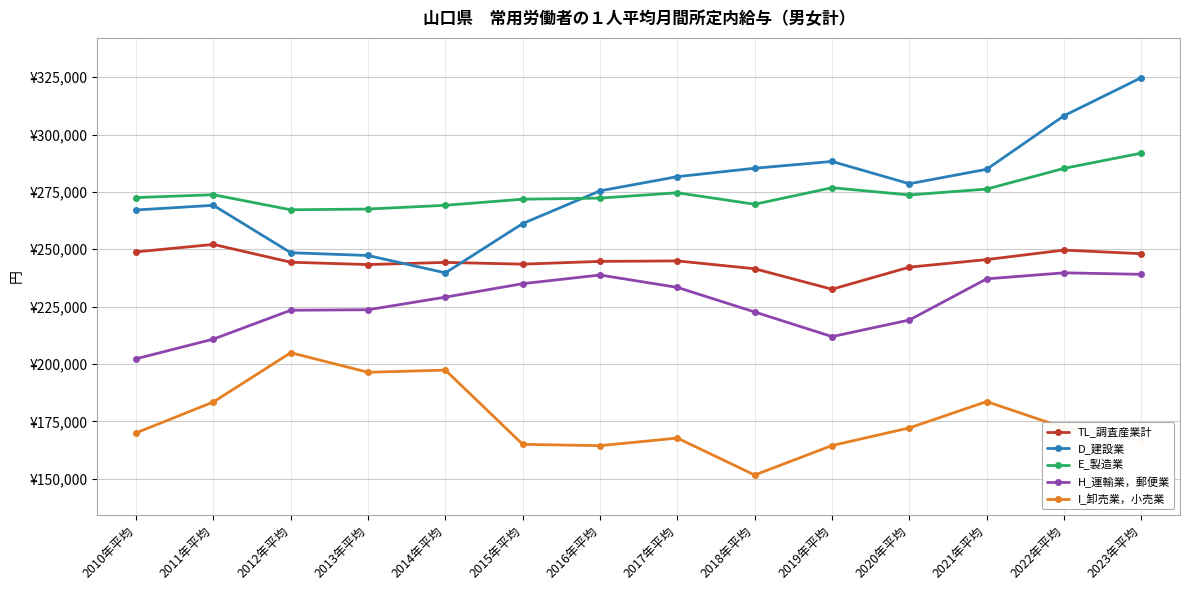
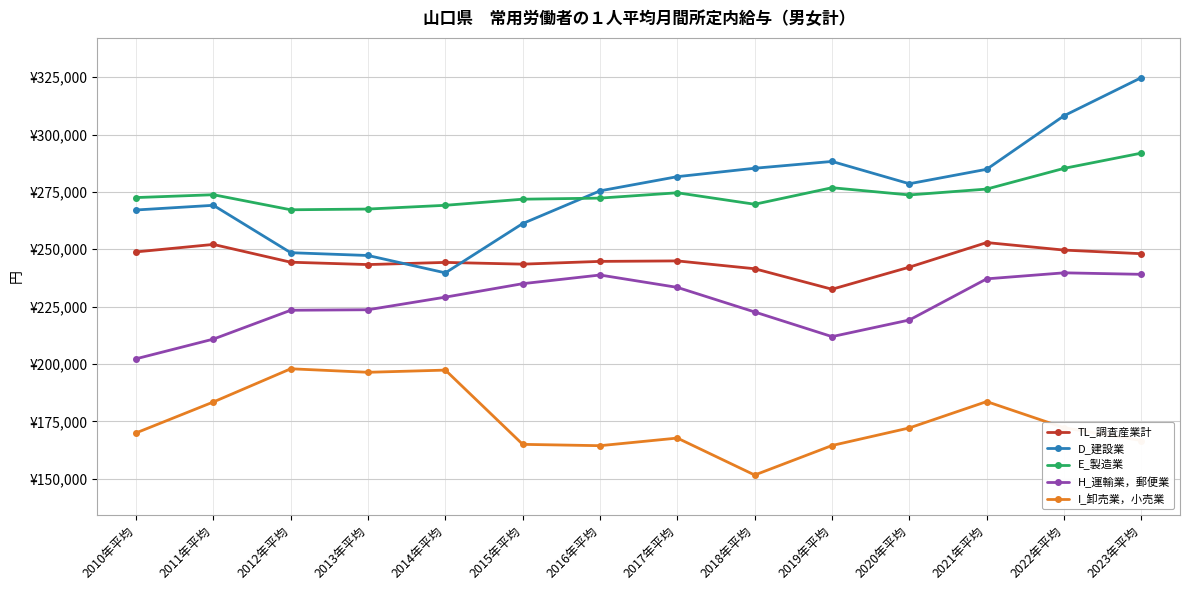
  {
    "TL_調査産業計": {
      "2010年平均": "¥249,000",
      "2011年平均": "¥252,000",
      "2012年平均": "¥244,000",
      "2013年平均": "¥243,000",
      "2014年平均": "¥244,000",
      "2015年平均": "¥243,000",
      "2016年平均": "¥245,000",
      "2017年平均": "¥245,000",
      "2018年平均": "¥241,000",
      "2019年平均": "¥233,000",
      "2020年平均": "¥242,000",
-     "2021年平均": "¥245,000",
+     "2021年平均": "¥253,000",
      "2022年平均": "¥250,000",
      "2023年平均": "¥248,000"
    },
    "D_建設業": {
      "2010年平均": "¥267,000",
      "2011年平均": "¥269,000",
      "2012年平均": "¥248,000",
      "2013年平均": "¥247,000",
      "2014年平均": "¥240,000",
      "2015年平均": "¥261,000",
      "2016年平均": "¥275,000",
      "2017年平均": "¥282,000",
      "2018年平均": "¥285,000",
      "2019年平均": "¥288,000",
      "2020年平均": "¥279,000",
      "2021年平均": "¥285,000",
      "2022年平均": "¥308,000",
      "2023年平均": "¥325,000"
    },
    "E_製造業": {
      "2010年平均": "¥273,000",
      "2011年平均": "¥274,000",
      "2012年平均": "¥267,000",
      "2013年平均": "¥268,000",
      "2014年平均": "¥269,000",
      "2015年平均": "¥272,000",
      "2016年平均": "¥272,000",
      "2017年平均": "¥275,000",
      "2018年平均": "¥270,000",
      "2019年平均": "¥277,000",
      "2020年平均": "¥274,000",
      "2021年平均": "¥276,000",
      "2022年平均": "¥285,000",
      "2023年平均": "¥292,000"
    },
    "H_運輸業，郵便業": {
      "2010年平均": "¥202,000",
      "2011年平均": "¥211,000",
      "2012年平均": "¥223,000",
      "2013年平均": "¥224,000",
      "2014年平均": "¥229,000",
      "2015年平均": "¥235,000",
      "2016年平均": "¥239,000",
      "2017年平均": "¥233,000",
      "2018年平均": "¥223,000",
      "2019年平均": "¥212,000",
      "2020年平均": "¥219,000",
      "2021年平均": "¥237,000",
      "2022年平均": "¥240,000",
      "2023年平均": "¥239,000"
    },
    "I_卸売業，小売業": {
      "2010年平均": "¥170,000",
      "2011年平均": "¥183,000",
-     "2012年平均": "¥205,000",
+     "2012年平均": "¥198,000",
      "2013年平均": "¥196,000",
      "2014年平均": "¥197,000",
      "2015年平均": "¥165,000",
      "2016年平均": "¥164,000",
      "2017年平均": "¥168,000",
      "2018年平均": "¥152,000",
      "2019年平均": "¥164,000",
      "2020年平均": "¥172,000",
      "2021年平均": "¥184,000"
    }
  }
